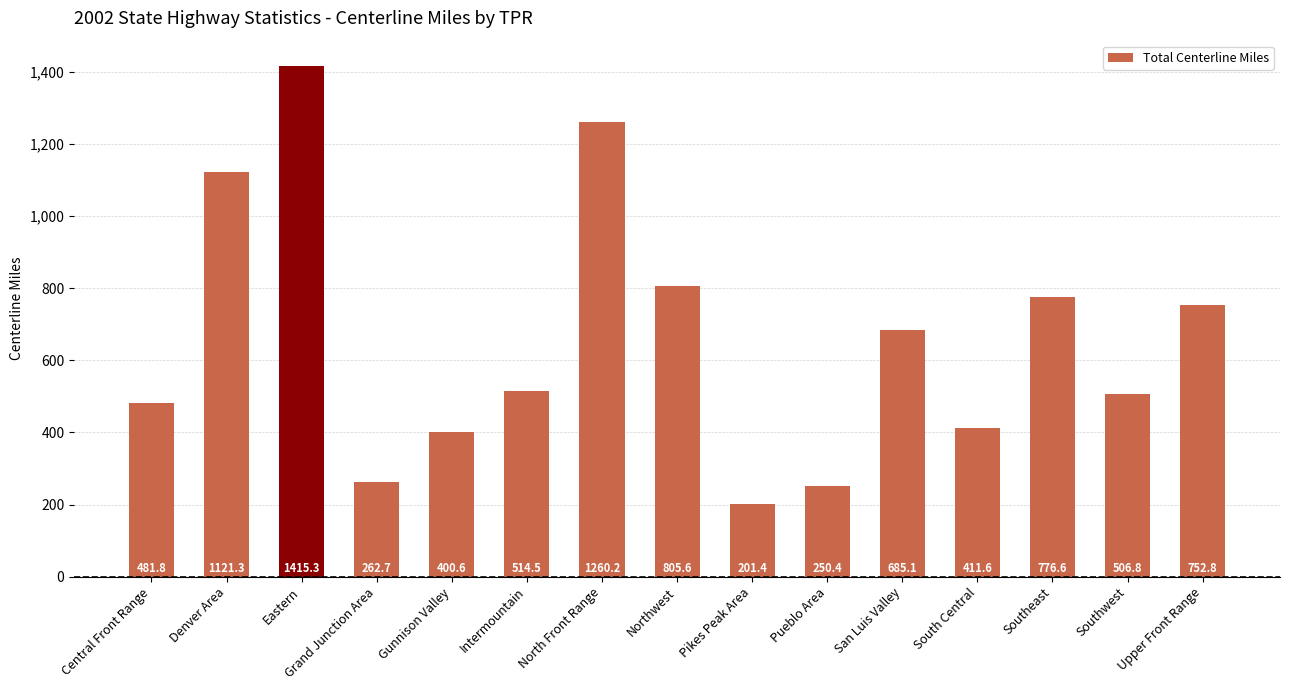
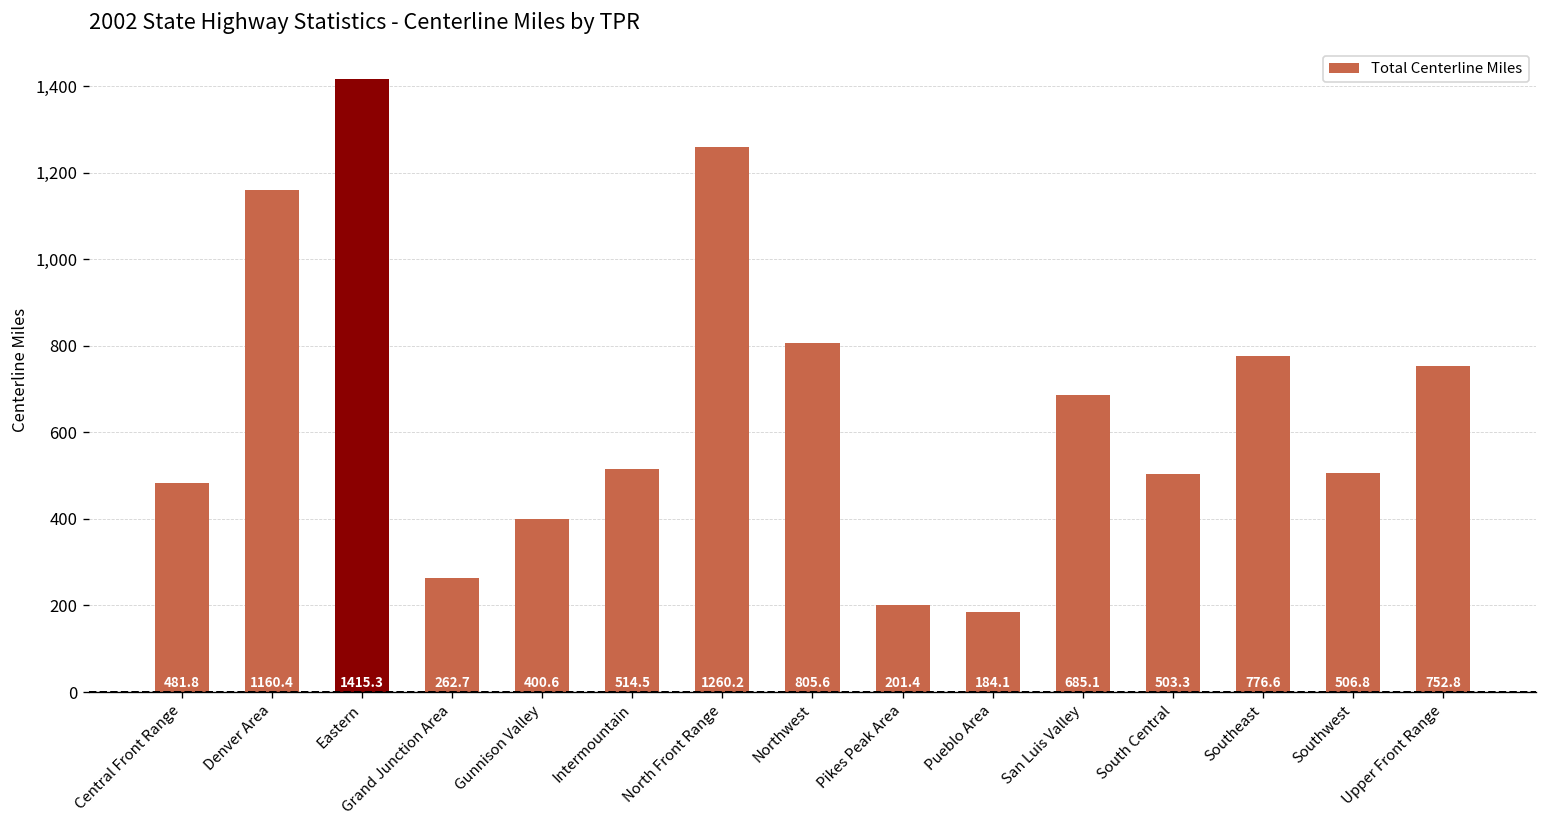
  {
    "Central Front Range": 481.8,
-   "Denver Area": 1121.3,
+   "Denver Area": 1160.4,
    "Eastern": 1415.3,
    "Grand Junction Area": 262.7,
    "Gunnison Valley": 400.6,
    "Intermountain": 514.5,
    "North Front Range": 1260.2,
    "Northwest": 805.6,
    "Pikes Peak Area": 201.4,
-   "Pueblo Area": 250.4,
+   "Pueblo Area": 184.1,
    "San Luis Valley": 685.1,
-   "South Central": 411.6,
+   "South Central": 503.3,
    "Southeast": 776.6,
    "Southwest": 506.8,
    "Upper Front Range": 752.8
  }
